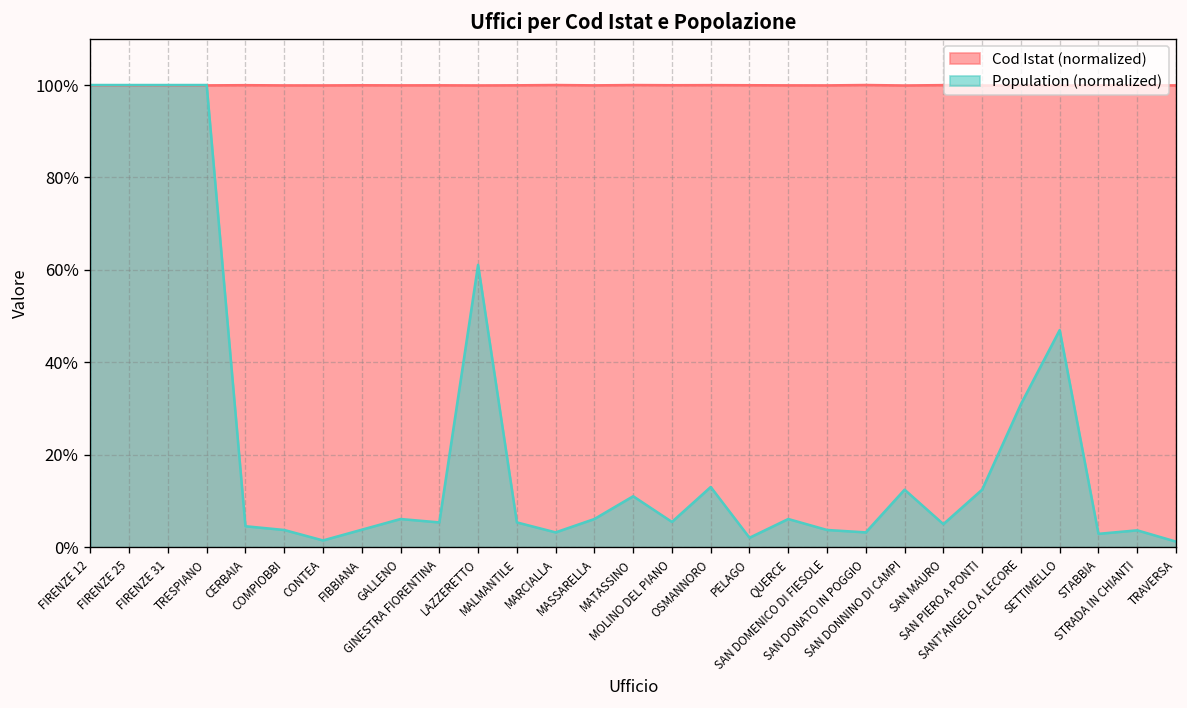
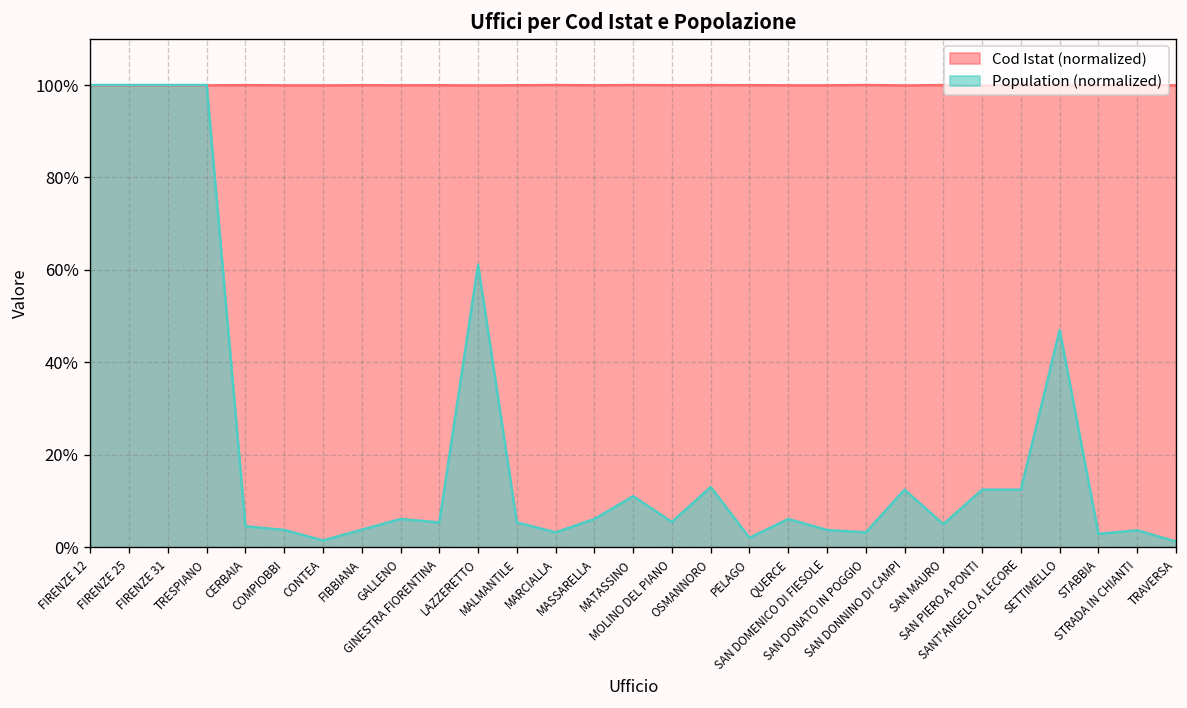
  {
    "Cod Istat (normalized)": {
      "CERBAIA": "100%",
      "COMPIOBBI": "100%",
      "CONTEA": "100%",
      "FIBBIANA": "100%",
      "GALLENO": "100%",
      "GINESTRA FIORENTINA": "100%",
      "LAZZERETTO": "100%",
      "MALMANTILE": "100%",
      "MARCIALLA": "100%",
      "MASSARELLA": "100%",
      "MATASSINO": "100%",
      "MOLINO DEL PIANO": "100%",
      "OSMANNORO": "100%",
      "PELAGO": "100%",
      "QUERCE": "100%",
      "SAN DOMENICO DI FIESOLE": "100%",
      "SAN DONATO IN POGGIO": "100%",
      "SAN DONNINO DI CAMPI": "100%",
      "SAN MAURO": "100%",
      "TRAVERSA": "100%"
    },
    "Population (normalized)": {
      "CERBAIA": "5%",
      "COMPIOBBI": "4%",
      "CONTEA": "1%",
      "FIBBIANA": "4%",
      "GALLENO": "6%",
      "GINESTRA FIORENTINA": "5%",
      "LAZZERETTO": "61%",
      "MALMANTILE": "5%",
      "MARCIALLA": "3%",
      "MASSARELLA": "6%",
      "MATASSINO": "11%",
      "MOLINO DEL PIANO": "5%",
      "OSMANNORO": "13%",
      "PELAGO": "2%",
      "QUERCE": "6%",
      "SAN DOMENICO DI FIESOLE": "4%",
      "SAN DONATO IN POGGIO": "3%",
      "SAN DONNINO DI CAMPI": "12%",
      "SAN MAURO": "5%",
      "SAN PIERO A PONTI": "12%",
-     "SANT'ANGELO A LECORE": "31%",
+     "SANT'ANGELO A LECORE": "12%",
      "SETTIMELLO": "47%",
      "STABBIA": "3%",
      "STRADA IN CHIANTI": "4%",
      "TRAVERSA": "1%"
    }
  }
